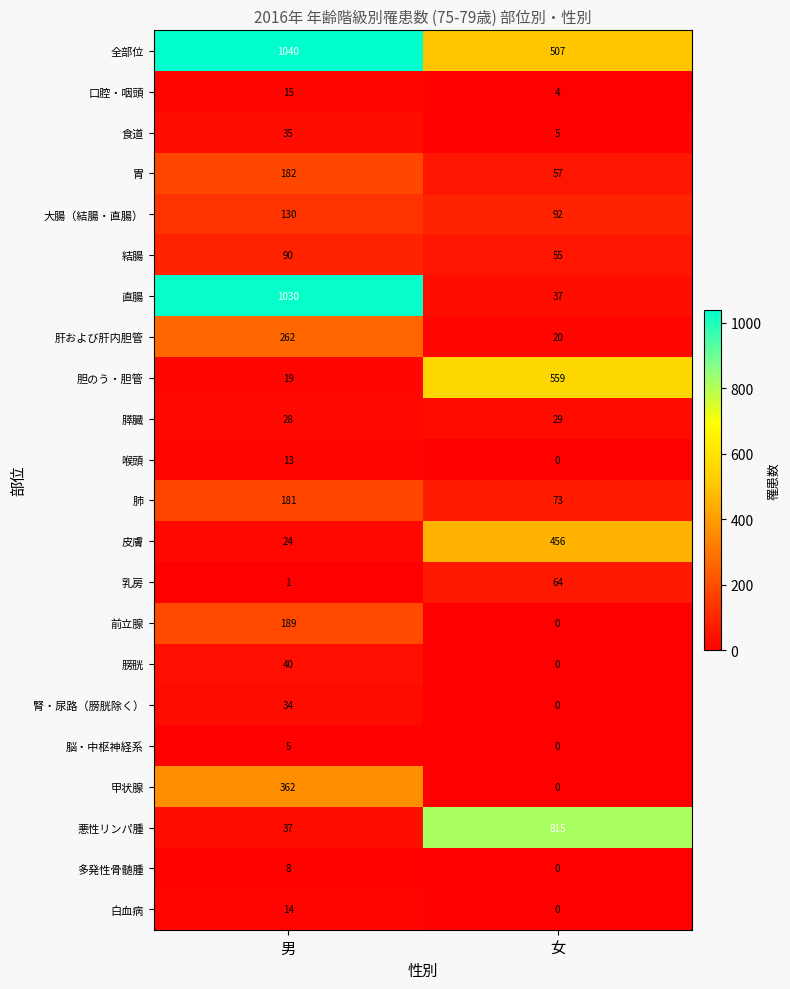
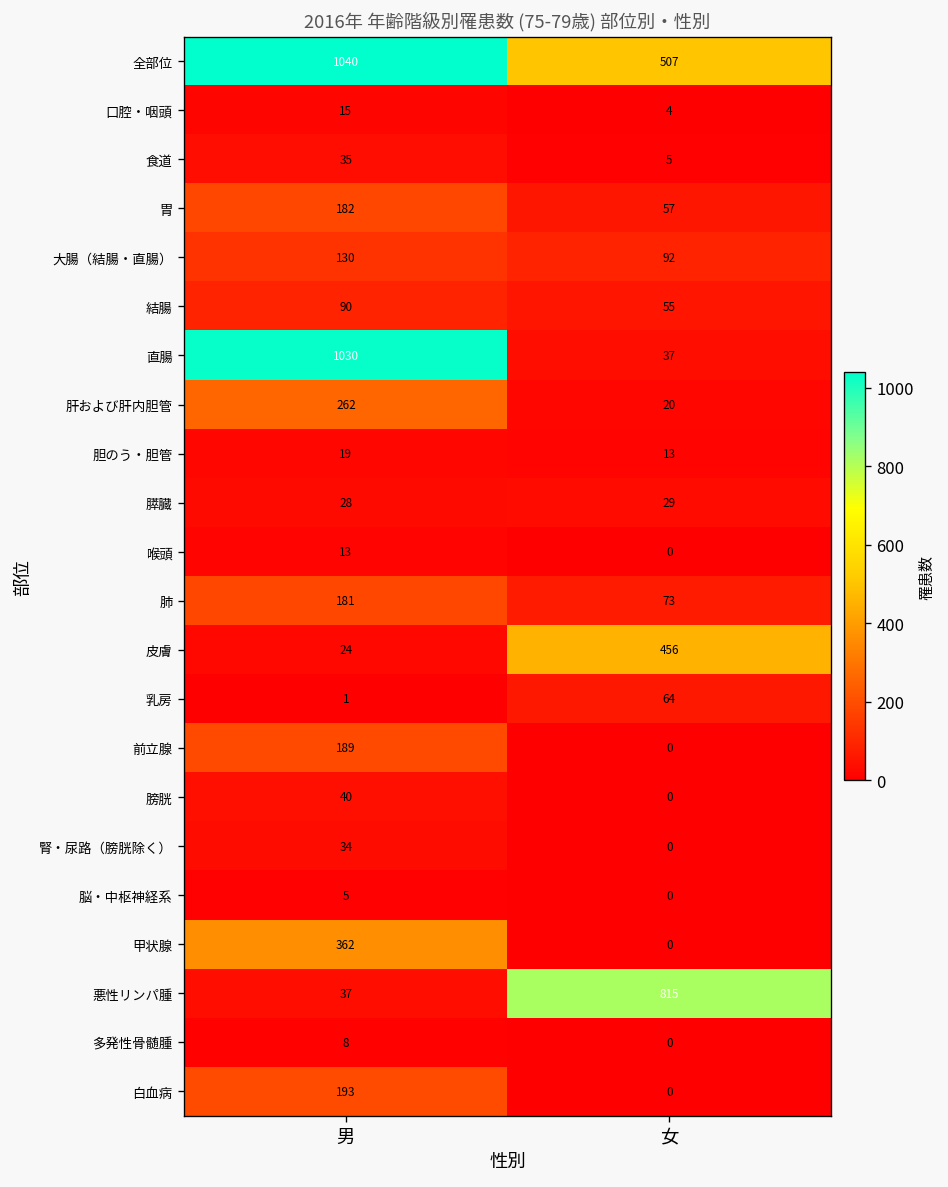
  {
    "全部位": {
      "男": 1040,
      "女": 507
    },
    "口腔・咽頭": {
      "男": 15,
      "女": 4
    },
    "食道": {
      "男": 35,
      "女": 5
    },
    "胃": {
      "男": 182,
      "女": 57
    },
    "大腸（結腸・直腸）": {
      "男": 130,
      "女": 92
    },
    "結腸": {
      "男": 90,
      "女": 55
    },
    "直腸": {
      "男": 1030,
      "女": 37
    },
    "肝および肝内胆管": {
      "男": 262,
      "女": 20
    },
    "胆のう・胆管": {
      "男": 19,
-     "女": 559
+     "女": 13
    },
    "膵臓": {
      "男": 28,
      "女": 29
    },
    "喉頭": {
      "男": 13,
      "女": 0
    },
    "肺": {
      "男": 181,
      "女": 73
    },
    "皮膚": {
      "男": 24,
      "女": 456
    },
    "乳房": {
      "男": 1,
      "女": 64
    },
    "前立腺": {
      "男": 189,
      "女": 0
    },
    "膀胱": {
      "男": 40,
      "女": 0
    },
    "腎・尿路（膀胱除く）": {
      "男": 34,
      "女": 0
    },
    "脳・中枢神経系": {
      "男": 5,
      "女": 0
    },
    "甲状腺": {
      "男": 362,
      "女": 0
    },
    "悪性リンパ腫": {
      "男": 37,
      "女": 815
    },
    "多発性骨髄腫": {
      "男": 8,
      "女": 0
    },
    "白血病": {
-     "男": 14,
+     "男": 193,
      "女": 0
    }
  }
